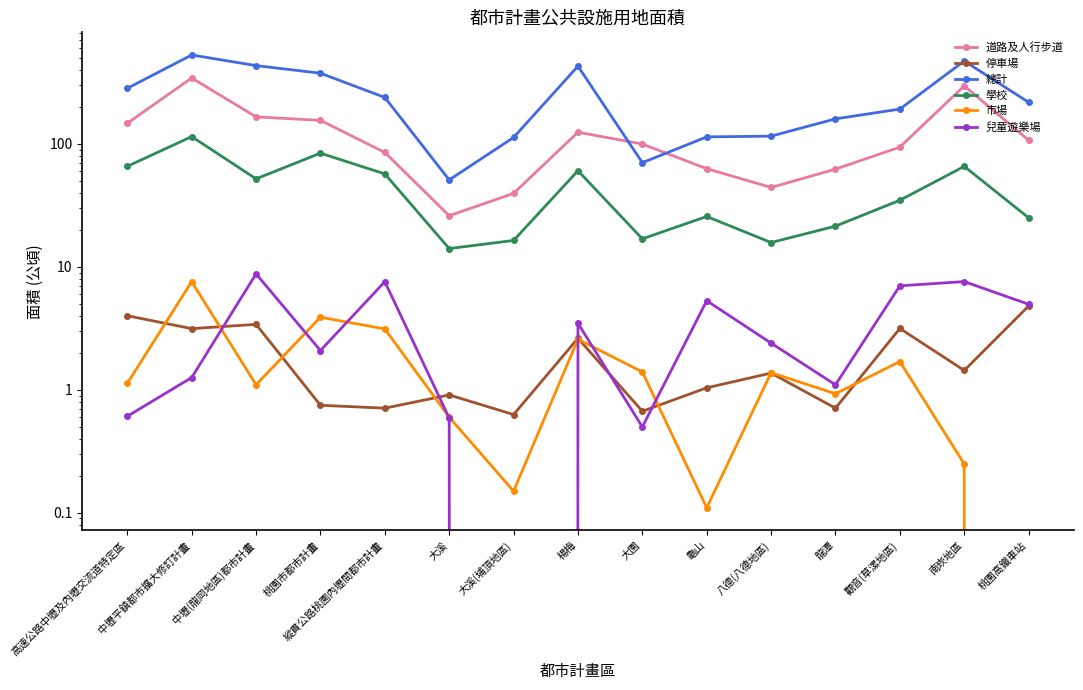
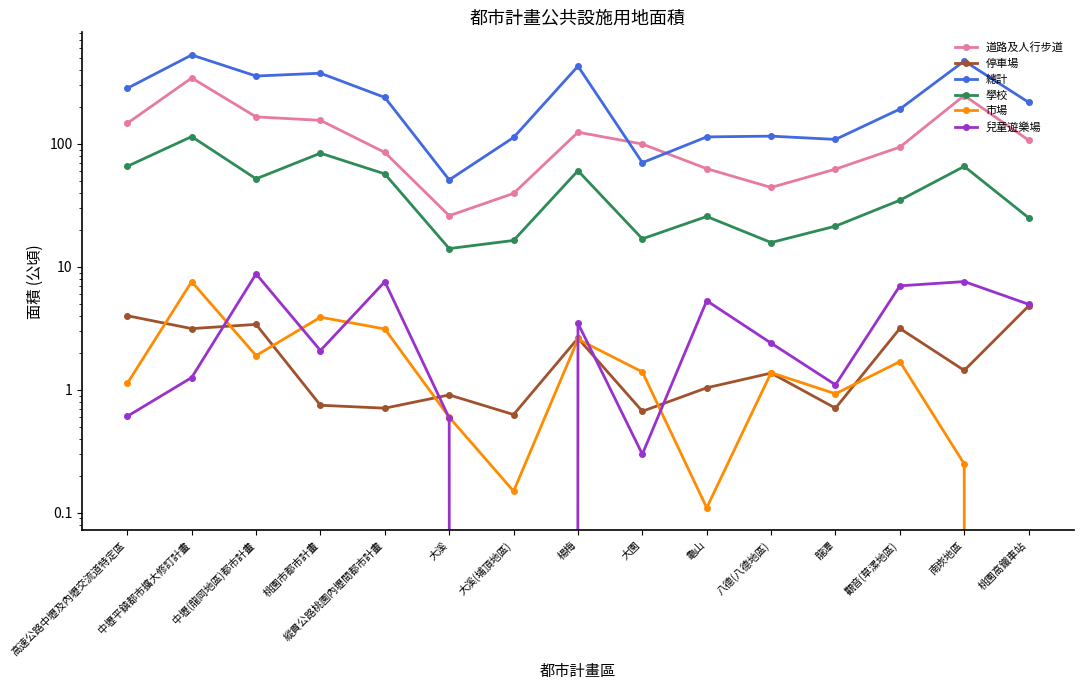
  {
    "道路及人行步道": {
      "高速公路中壢及內壢交流道特定區": 150,
      "中壢平鎮都市擴大修訂計畫": 340,
      "中壢(龍岡地區)都市計畫": 170,
      "桃園市都市計畫": 160,
      "縱貫公路桃園內壢間都市計畫": 90,
      "大溪": 26,
      "大溪(埔頂地區)": 40,
      "楊梅": 120,
      "大園": 100,
      "龜山": 60,
      "八德(八德地區)": 44,
      "龍潭": 60,
      "觀音(草漯地區)": 90,
-     "南崁地區": 300,
+     "南崁地區": 250,
      "桃園高鐵車站": 110
    },
    "停車場": {
      "高速公路中壢及內壢交流道特定區": 4.0,
      "中壢平鎮都市擴大修訂計畫": 3.2,
      "中壢(龍岡地區)都市計畫": 3.4,
      "桃園市都市計畫": 0.8,
      "縱貫公路桃園內壢間都市計畫": 0.7,
      "大溪": 0.9,
      "大溪(埔頂地區)": 0.6,
      "大園": 0.7,
      "龜山": 1.0,
      "龍潭": 0.7,
      "觀音(草漯地區)": 3.2,
      "南崁地區": 1.4
    },
    "總計": {
      "高速公路中壢及內壢交流道特定區": 280,
      "中壢平鎮都市擴大修訂計畫": 530,
-     "中壢(龍岡地區)都市計畫": 430,
+     "中壢(龍岡地區)都市計畫": 360,
      "桃園市都市計畫": 380,
      "縱貫公路桃園內壢間都市計畫": 240,
      "大溪": 51,
      "大溪(埔頂地區)": 110,
      "楊梅": 430,
      "大園": 70,
      "龜山": 110,
      "八德(八德地區)": 120,
-     "龍潭": 160,
+     "龍潭": 110,
      "觀音(草漯地區)": 190,
      "南崁地區": 470,
      "桃園高鐵車站": 220
    },
    "學校": {
      "高速公路中壢及內壢交流道特定區": 70,
      "中壢平鎮都市擴大修訂計畫": 110,
      "中壢(龍岡地區)都市計畫": 52,
      "桃園市都市計畫": 80,
      "縱貫公路桃園內壢間都市計畫": 60,
      "大溪": 14,
      "大溪(埔頂地區)": 16,
      "楊梅": 60,
      "大園": 17,
      "龜山": 26,
      "八德(八德地區)": 16,
      "龍潭": 21,
      "觀音(草漯地區)": 35,
      "南崁地區": 70,
      "桃園高鐵車站": 25
    },
    "市場": {
      "高速公路中壢及內壢交流道特定區": 1.1,
      "中壢平鎮都市擴大修訂計畫": 8,
-     "中壢(龍岡地區)都市計畫": 1.1,
+     "中壢(龍岡地區)都市計畫": 1.9,
      "桃園市都市計畫": 3.9,
      "縱貫公路桃園內壢間都市計畫": 3.1,
      "大溪(埔頂地區)": 0.15,
      "大園": 1.4,
      "龜山": 0.11,
      "龍潭": 0.9,
      "觀音(草漯地區)": 1.7,
      "南崁地區": 0.25
    },
    "兒童遊樂場": {
      "高速公路中壢及內壢交流道特定區": 0.6,
      "中壢平鎮都市擴大修訂計畫": 1.3,
      "中壢(龍岡地區)都市計畫": 9,
      "桃園市都市計畫": 2.1,
      "縱貫公路桃園內壢間都市計畫": 8,
      "楊梅": 3.5,
-     "大園": 0.5,
+     "大園": 0.3,
      "龜山": 5.3,
      "八德(八德地區)": 2.4,
      "龍潭": 1.1,
      "觀音(草漯地區)": 7,
      "南崁地區": 8
    }
  }
